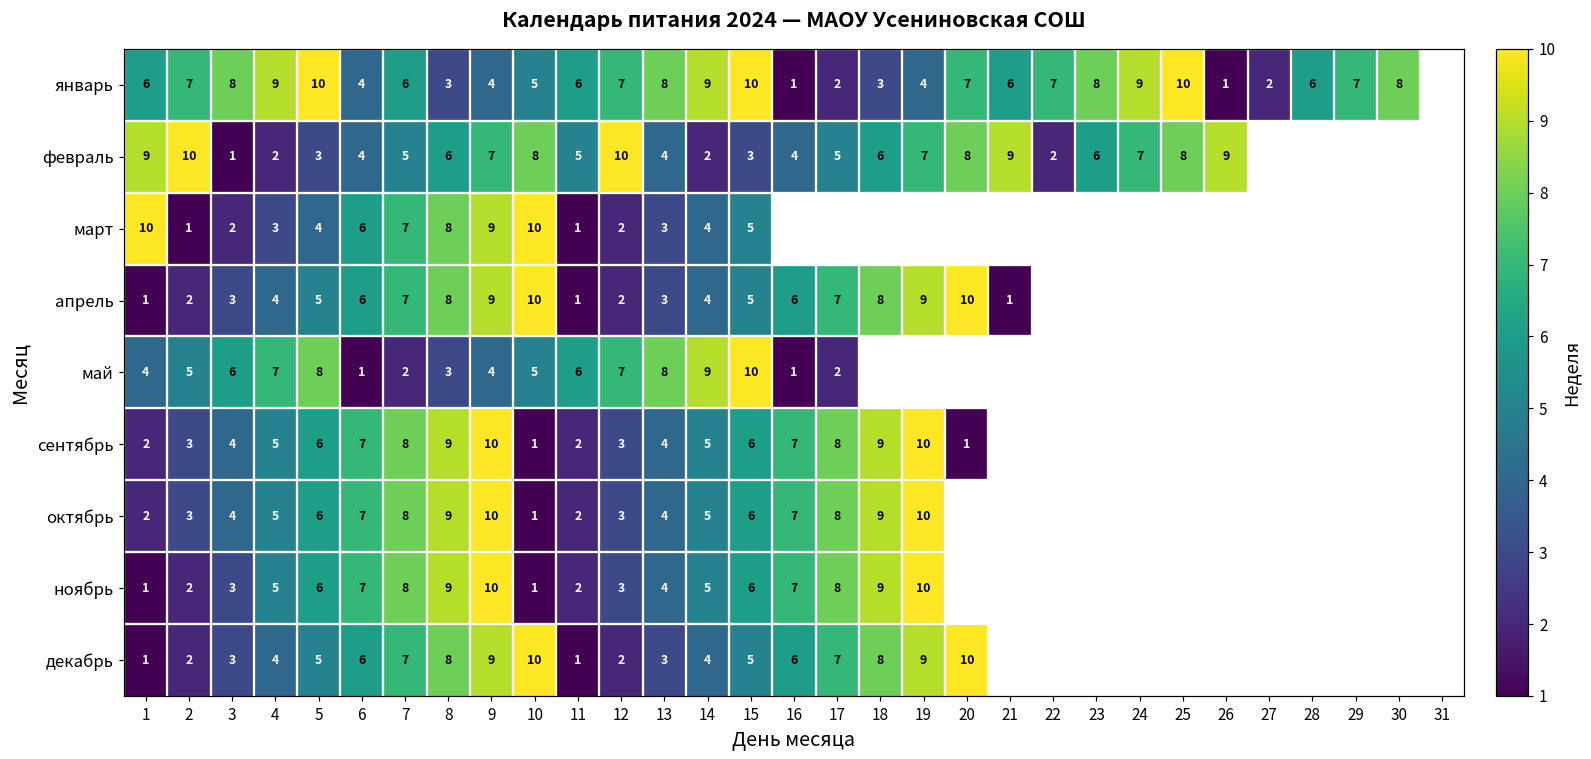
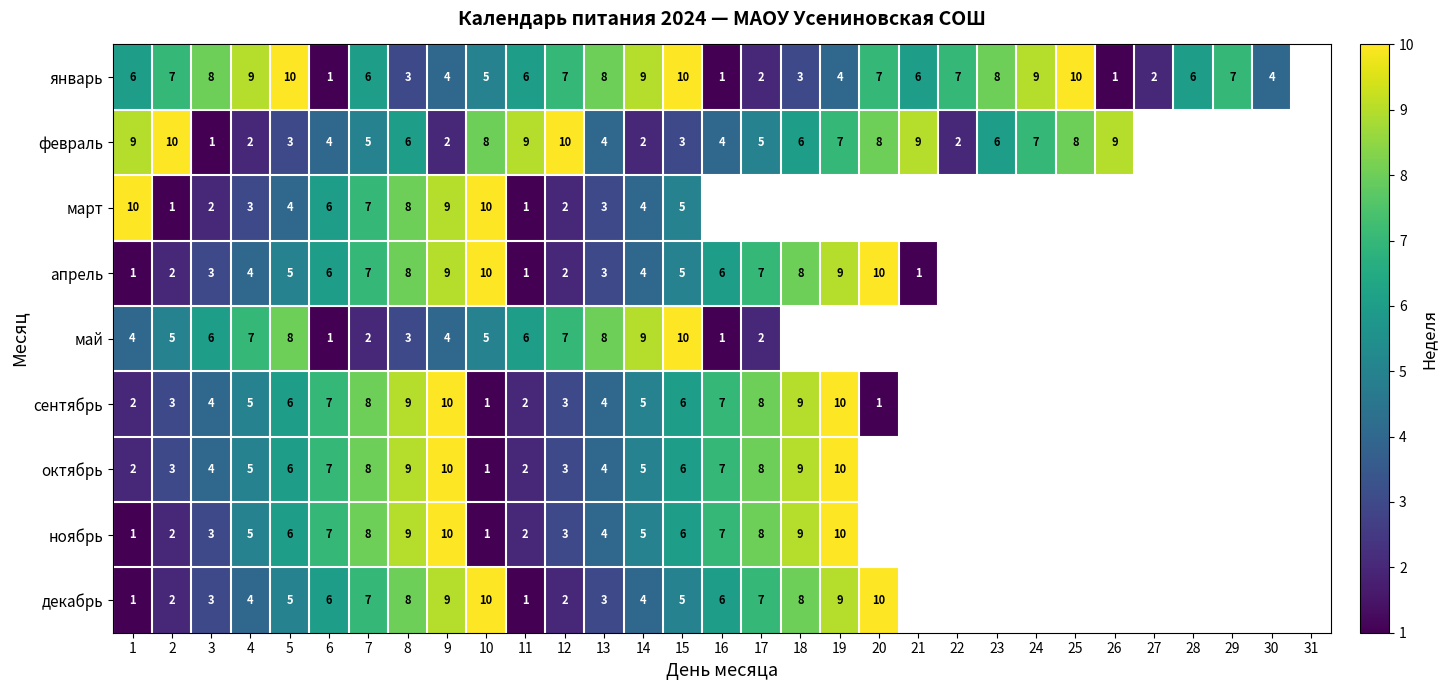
  {
    "январь": {
      "1": 6,
      "2": 7,
      "3": 8,
      "4": 9,
      "5": 10,
-     "6": 4,
+     "6": 1,
      "7": 6,
      "8": 3,
      "9": 4,
      "10": 5,
      "11": 6,
      "12": 7,
      "13": 8,
      "14": 9,
      "15": 10,
      "16": 1,
      "17": 2,
      "18": 3,
      "19": 4,
      "20": 7,
      "21": 6,
      "22": 7,
      "23": 8,
      "24": 9,
      "25": 10,
      "26": 1,
      "27": 2,
      "28": 6,
      "29": 7,
-     "30": 8
+     "30": 4
    },
    "февраль": {
      "1": 9,
      "2": 10,
      "3": 1,
      "4": 2,
      "5": 3,
      "6": 4,
      "7": 5,
      "8": 6,
-     "9": 7,
+     "9": 2,
      "10": 8,
-     "11": 5,
+     "11": 9,
      "12": 10,
      "13": 4,
      "14": 2,
      "15": 3,
      "16": 4,
      "17": 5,
      "18": 6,
      "19": 7,
      "20": 8,
      "21": 9,
      "22": 2,
      "23": 6,
      "24": 7,
      "25": 8,
      "26": 9
    },
    "март": {
      "1": 10,
      "2": 1,
      "3": 2,
      "4": 3,
      "5": 4,
      "6": 6,
      "7": 7,
      "8": 8,
      "9": 9,
      "10": 10,
      "11": 1,
      "12": 2,
      "13": 3,
      "14": 4,
      "15": 5
    },
    "апрель": {
      "1": 1,
      "2": 2,
      "3": 3,
      "4": 4,
      "5": 5,
      "6": 6,
      "7": 7,
      "8": 8,
      "9": 9,
      "10": 10,
      "11": 1,
      "12": 2,
      "13": 3,
      "14": 4,
      "15": 5,
      "16": 6,
      "17": 7,
      "18": 8,
      "19": 9,
      "20": 10,
      "21": 1
    },
    "май": {
      "1": 4,
      "2": 5,
      "3": 6,
      "4": 7,
      "5": 8,
      "6": 1,
      "7": 2,
      "8": 3,
      "9": 4,
      "10": 5,
      "11": 6,
      "12": 7,
      "13": 8,
      "14": 9,
      "15": 10,
      "16": 1,
      "17": 2
    },
    "сентябрь": {
      "1": 2,
      "2": 3,
      "3": 4,
      "4": 5,
      "5": 6,
      "6": 7,
      "7": 8,
      "8": 9,
      "9": 10,
      "10": 1,
      "11": 2,
      "12": 3,
      "13": 4,
      "14": 5,
      "15": 6,
      "16": 7,
      "17": 8,
      "18": 9,
      "19": 10,
      "20": 1
    },
    "октябрь": {
      "1": 2,
      "2": 3,
      "3": 4,
      "4": 5,
      "5": 6,
      "6": 7,
      "7": 8,
      "8": 9,
      "9": 10,
      "10": 1,
      "11": 2,
      "12": 3,
      "13": 4,
      "14": 5,
      "15": 6,
      "16": 7,
      "17": 8,
      "18": 9,
      "19": 10
    },
    "ноябрь": {
      "1": 1,
      "2": 2,
      "3": 3,
      "4": 5,
      "5": 6,
      "6": 7,
      "7": 8,
      "8": 9,
      "9": 10,
      "10": 1,
      "11": 2,
      "12": 3,
      "13": 4,
      "14": 5,
      "15": 6,
      "16": 7,
      "17": 8,
      "18": 9,
      "19": 10
    },
    "декабрь": {
      "1": 1,
      "2": 2,
      "3": 3,
      "4": 4,
      "5": 5,
      "6": 6,
      "7": 7,
      "8": 8,
      "9": 9,
      "10": 10,
      "11": 1,
      "12": 2,
      "13": 3,
      "14": 4,
      "15": 5,
      "16": 6,
      "17": 7,
      "18": 8,
      "19": 9,
      "20": 10
    }
  }
